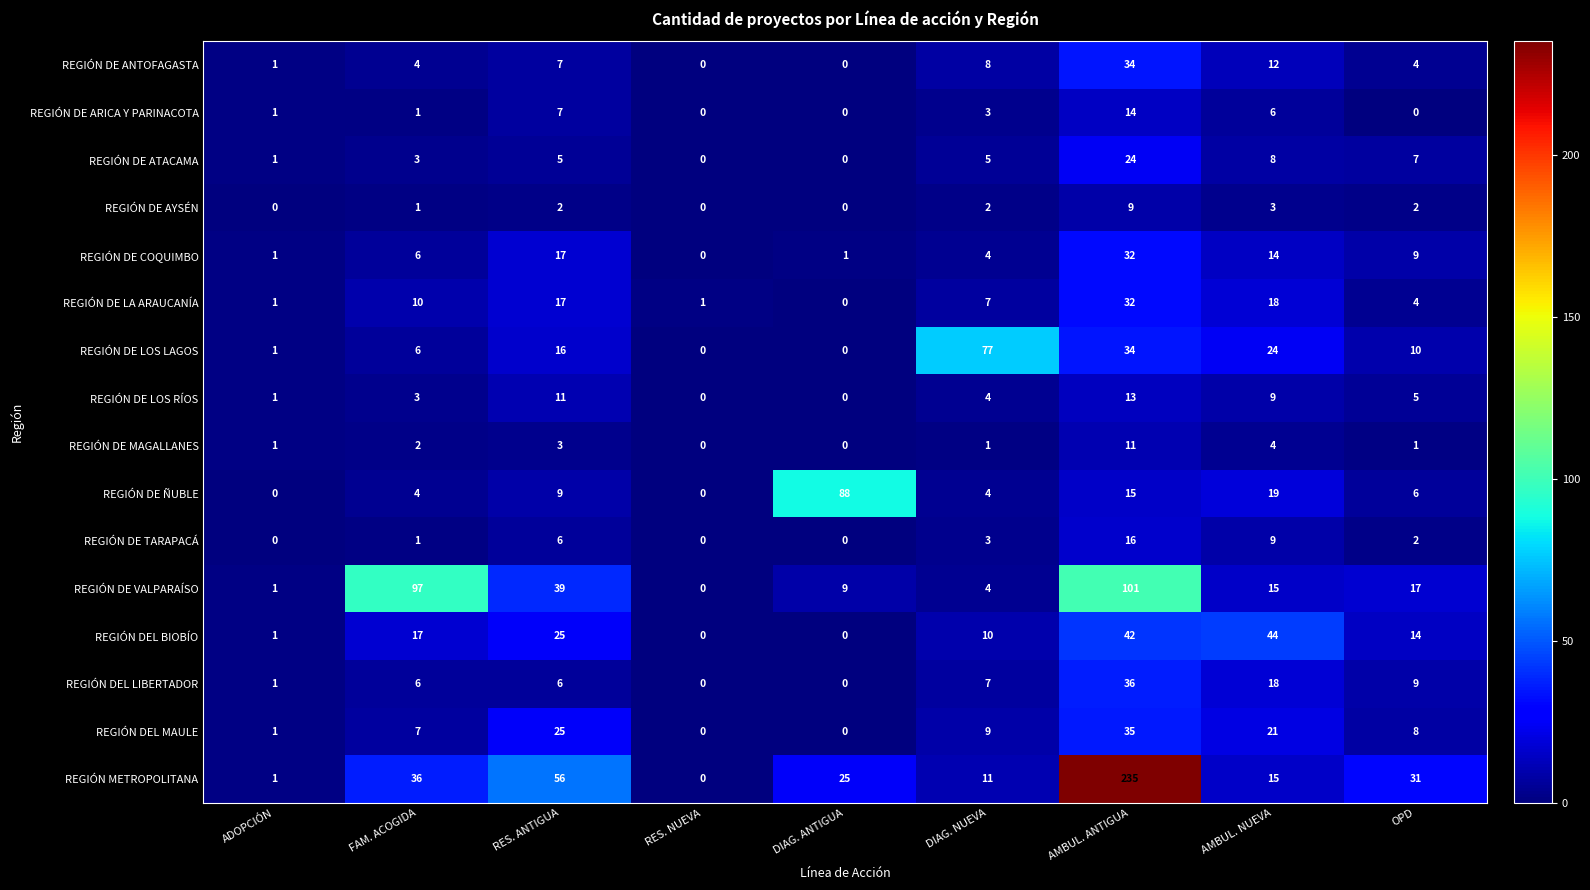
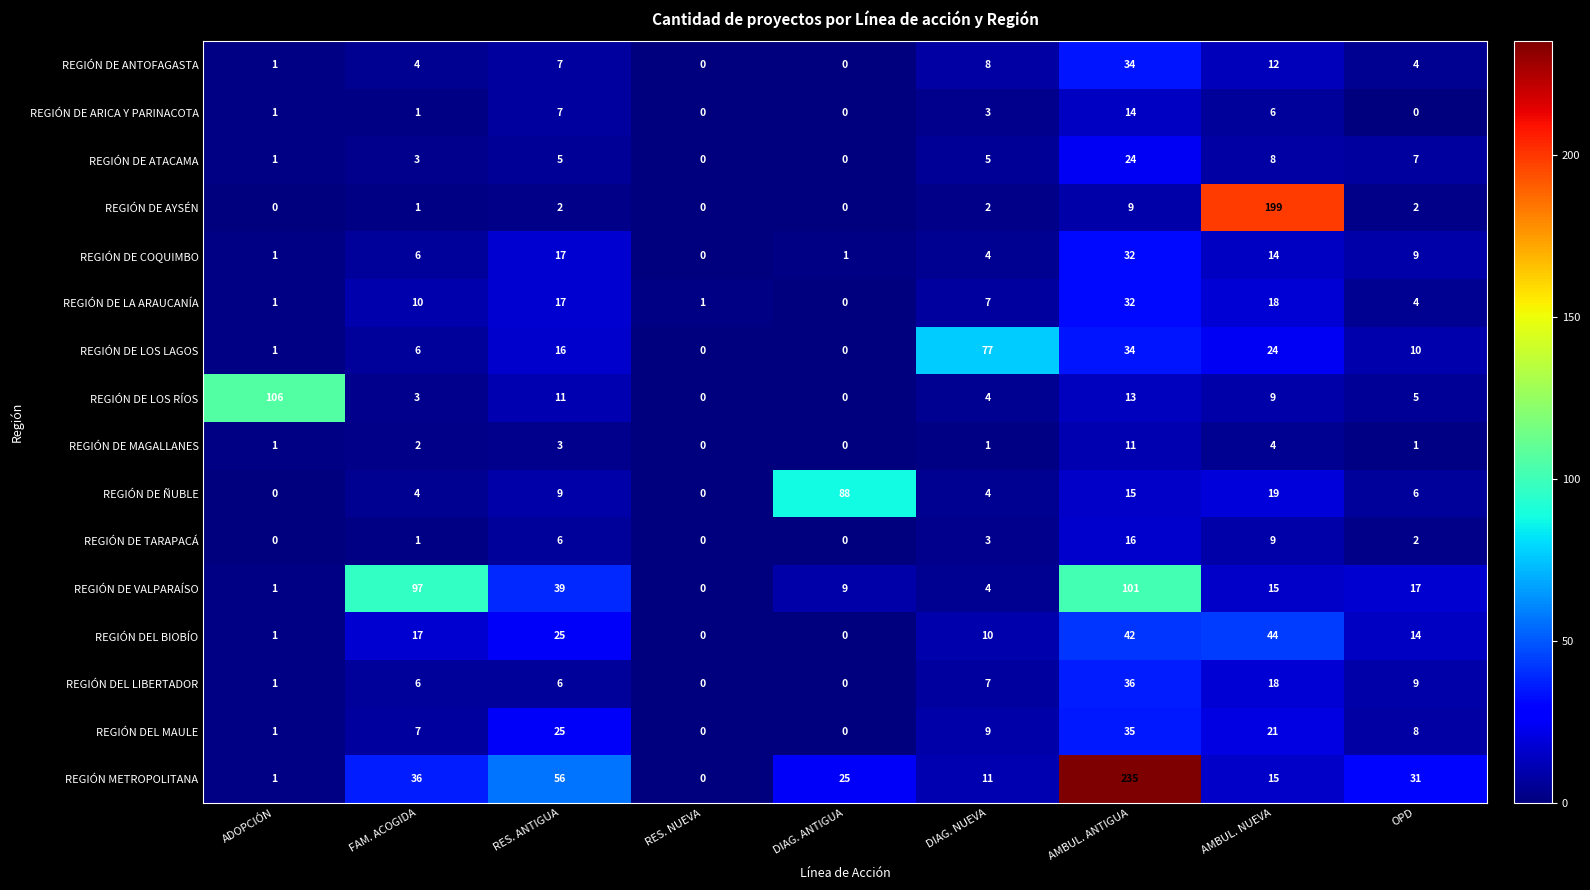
  {
    "REGIÓN DE ANTOFAGASTA": {
      "ADOPCIÓN": 1,
      "FAM. ACOGIDA": 4,
      "RES. ANTIGUA": 7,
      "RES. NUEVA": 0,
      "DIAG. ANTIGUA": 0,
      "DIAG. NUEVA": 8,
      "AMBUL. ANTIGUA": 34,
      "AMBUL. NUEVA": 12,
      "OPD": 4
    },
    "REGIÓN DE ARICA Y PARINACOTA": {
      "ADOPCIÓN": 1,
      "FAM. ACOGIDA": 1,
      "RES. ANTIGUA": 7,
      "RES. NUEVA": 0,
      "DIAG. ANTIGUA": 0,
      "DIAG. NUEVA": 3,
      "AMBUL. ANTIGUA": 14,
      "AMBUL. NUEVA": 6,
      "OPD": 0
    },
    "REGIÓN DE ATACAMA": {
      "ADOPCIÓN": 1,
      "FAM. ACOGIDA": 3,
      "RES. ANTIGUA": 5,
      "RES. NUEVA": 0,
      "DIAG. ANTIGUA": 0,
      "DIAG. NUEVA": 5,
      "AMBUL. ANTIGUA": 24,
      "AMBUL. NUEVA": 8,
      "OPD": 7
    },
    "REGIÓN DE AYSÉN": {
      "ADOPCIÓN": 0,
      "FAM. ACOGIDA": 1,
      "RES. ANTIGUA": 2,
      "RES. NUEVA": 0,
      "DIAG. ANTIGUA": 0,
      "DIAG. NUEVA": 2,
      "AMBUL. ANTIGUA": 9,
-     "AMBUL. NUEVA": 3,
+     "AMBUL. NUEVA": 199,
      "OPD": 2
    },
    "REGIÓN DE COQUIMBO": {
      "ADOPCIÓN": 1,
      "FAM. ACOGIDA": 6,
      "RES. ANTIGUA": 17,
      "RES. NUEVA": 0,
      "DIAG. ANTIGUA": 1,
      "DIAG. NUEVA": 4,
      "AMBUL. ANTIGUA": 32,
      "AMBUL. NUEVA": 14,
      "OPD": 9
    },
    "REGIÓN DE LA ARAUCANÍA": {
      "ADOPCIÓN": 1,
      "FAM. ACOGIDA": 10,
      "RES. ANTIGUA": 17,
      "RES. NUEVA": 1,
      "DIAG. ANTIGUA": 0,
      "DIAG. NUEVA": 7,
      "AMBUL. ANTIGUA": 32,
      "AMBUL. NUEVA": 18,
      "OPD": 4
    },
    "REGIÓN DE LOS LAGOS": {
      "ADOPCIÓN": 1,
      "FAM. ACOGIDA": 6,
      "RES. ANTIGUA": 16,
      "RES. NUEVA": 0,
      "DIAG. ANTIGUA": 0,
      "DIAG. NUEVA": 77,
      "AMBUL. ANTIGUA": 34,
      "AMBUL. NUEVA": 24,
      "OPD": 10
    },
    "REGIÓN DE LOS RÍOS": {
-     "ADOPCIÓN": 1,
+     "ADOPCIÓN": 106,
      "FAM. ACOGIDA": 3,
      "RES. ANTIGUA": 11,
      "RES. NUEVA": 0,
      "DIAG. ANTIGUA": 0,
      "DIAG. NUEVA": 4,
      "AMBUL. ANTIGUA": 13,
      "AMBUL. NUEVA": 9,
      "OPD": 5
    },
    "REGIÓN DE MAGALLANES": {
      "ADOPCIÓN": 1,
      "FAM. ACOGIDA": 2,
      "RES. ANTIGUA": 3,
      "RES. NUEVA": 0,
      "DIAG. ANTIGUA": 0,
      "DIAG. NUEVA": 1,
      "AMBUL. ANTIGUA": 11,
      "AMBUL. NUEVA": 4,
      "OPD": 1
    },
    "REGIÓN DE ÑUBLE": {
      "ADOPCIÓN": 0,
      "FAM. ACOGIDA": 4,
      "RES. ANTIGUA": 9,
      "RES. NUEVA": 0,
      "DIAG. ANTIGUA": 88,
      "DIAG. NUEVA": 4,
      "AMBUL. ANTIGUA": 15,
      "AMBUL. NUEVA": 19,
      "OPD": 6
    },
    "REGIÓN DE TARAPACÁ": {
      "ADOPCIÓN": 0,
      "FAM. ACOGIDA": 1,
      "RES. ANTIGUA": 6,
      "RES. NUEVA": 0,
      "DIAG. ANTIGUA": 0,
      "DIAG. NUEVA": 3,
      "AMBUL. ANTIGUA": 16,
      "AMBUL. NUEVA": 9,
      "OPD": 2
    },
    "REGIÓN DE VALPARAÍSO": {
      "ADOPCIÓN": 1,
      "FAM. ACOGIDA": 97,
      "RES. ANTIGUA": 39,
      "RES. NUEVA": 0,
      "DIAG. ANTIGUA": 9,
      "DIAG. NUEVA": 4,
      "AMBUL. ANTIGUA": 101,
      "AMBUL. NUEVA": 15,
      "OPD": 17
    },
    "REGIÓN DEL BIOBÍO": {
      "ADOPCIÓN": 1,
      "FAM. ACOGIDA": 17,
      "RES. ANTIGUA": 25,
      "RES. NUEVA": 0,
      "DIAG. ANTIGUA": 0,
      "DIAG. NUEVA": 10,
      "AMBUL. ANTIGUA": 42,
      "AMBUL. NUEVA": 44,
      "OPD": 14
    },
    "REGIÓN DEL LIBERTADOR": {
      "ADOPCIÓN": 1,
      "FAM. ACOGIDA": 6,
      "RES. ANTIGUA": 6,
      "RES. NUEVA": 0,
      "DIAG. ANTIGUA": 0,
      "DIAG. NUEVA": 7,
      "AMBUL. ANTIGUA": 36,
      "AMBUL. NUEVA": 18,
      "OPD": 9
    },
    "REGIÓN DEL MAULE": {
      "ADOPCIÓN": 1,
      "FAM. ACOGIDA": 7,
      "RES. ANTIGUA": 25,
      "RES. NUEVA": 0,
      "DIAG. ANTIGUA": 0,
      "DIAG. NUEVA": 9,
      "AMBUL. ANTIGUA": 35,
      "AMBUL. NUEVA": 21,
      "OPD": 8
    },
    "REGIÓN METROPOLITANA": {
      "ADOPCIÓN": 1,
      "FAM. ACOGIDA": 36,
      "RES. ANTIGUA": 56,
      "RES. NUEVA": 0,
      "DIAG. ANTIGUA": 25,
      "DIAG. NUEVA": 11,
      "AMBUL. ANTIGUA": 235,
      "AMBUL. NUEVA": 15,
      "OPD": 31
    }
  }
